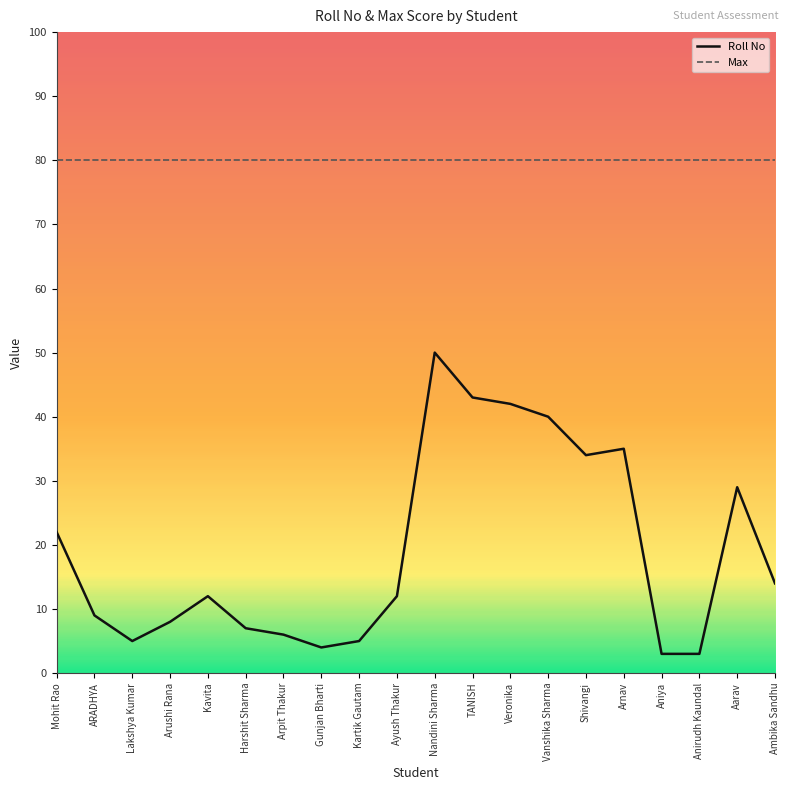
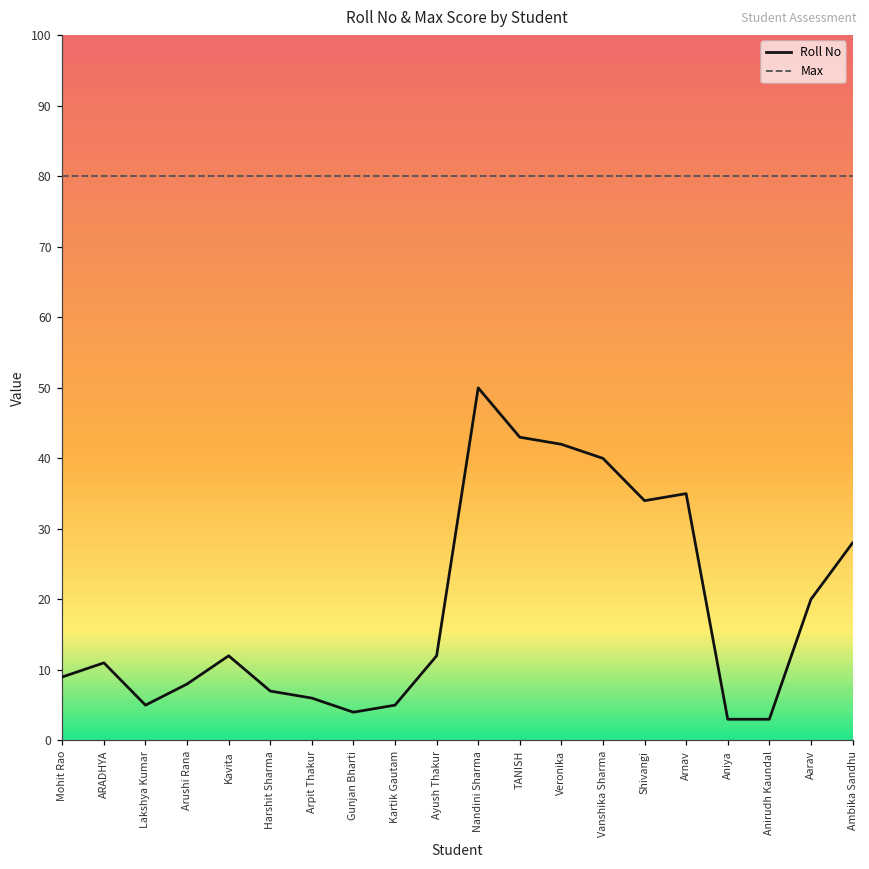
  {
    "Roll No": {
-     "Mohit Rao": 22,
-     "ARADHYA": 9,
+     "Mohit Rao": 9,
+     "ARADHYA": 11,
      "Lakshya Kumar": 5,
      "Arushi Rana": 8,
      "Kavita": 12,
      "Harshit Sharma": 7,
      "Arpit Thakur": 6,
      "Gunjan Bharti": 4,
      "Kartik Gautam": 5,
      "Ayush Thakur": 12,
      "Nandini Sharma": 50,
      "TANISH": 43,
      "Veronika": 42,
      "Vanshika Sharma": 40,
      "Shivangi": 34,
      "Arnav": 35,
      "Aniya": 3,
      "Anirudh Kaundal": 3,
-     "Aarav": 29,
-     "Ambika Sandhu": 14
+     "Aarav": 20,
+     "Ambika Sandhu": 28
    },
    "Max": {
      "Mohit Rao": 80,
      "ARADHYA": 80,
      "Lakshya Kumar": 80,
      "Arushi Rana": 80,
      "Kavita": 80,
      "Harshit Sharma": 80,
      "Arpit Thakur": 80,
      "Gunjan Bharti": 80,
      "Kartik Gautam": 80,
      "Ayush Thakur": 80,
      "Nandini Sharma": 80,
      "TANISH": 80,
      "Veronika": 80,
      "Vanshika Sharma": 80,
      "Shivangi": 80,
      "Arnav": 80,
      "Aniya": 80,
      "Anirudh Kaundal": 80,
      "Aarav": 80,
      "Ambika Sandhu": 80
    }
  }
